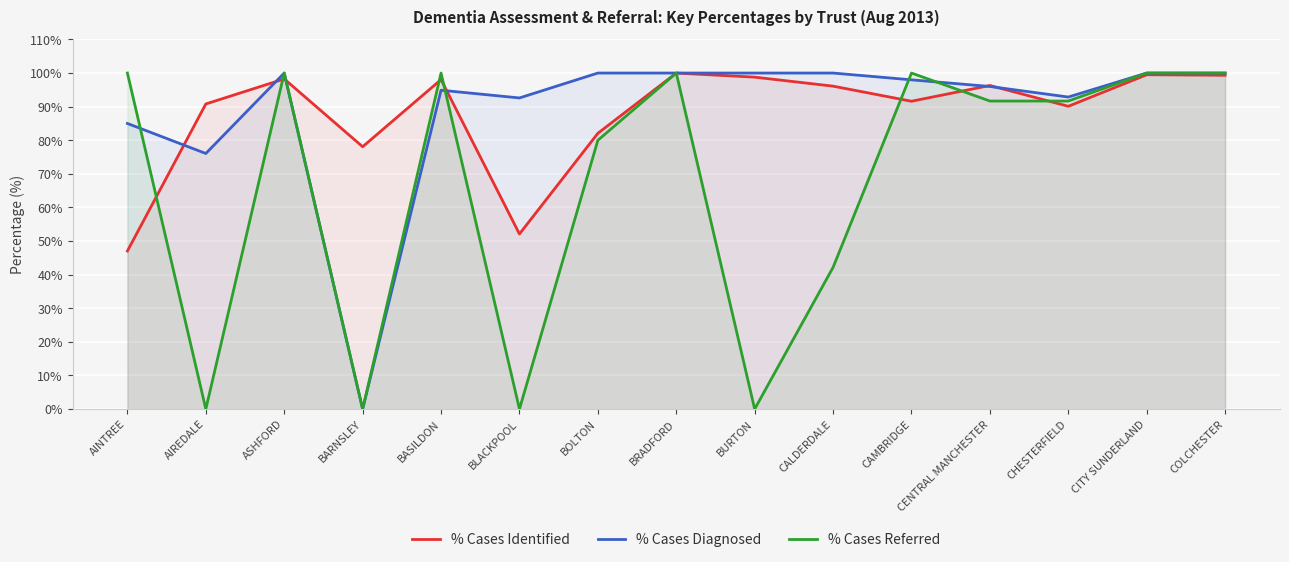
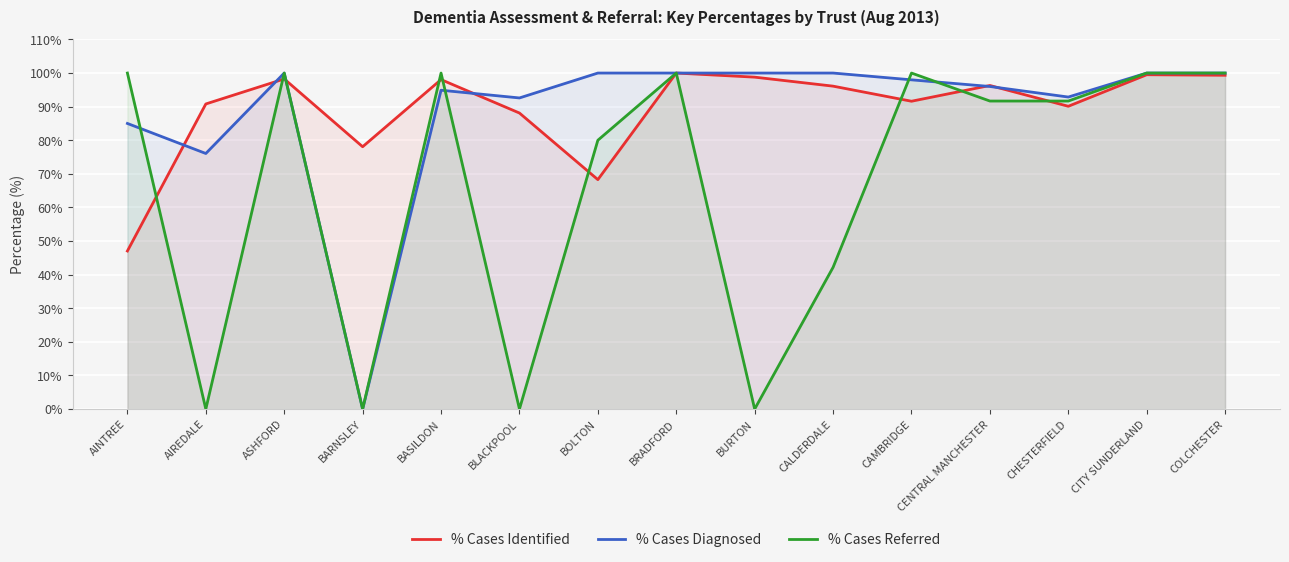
  {
    "% Cases Identified": {
      "AINTREE": "47%",
      "AIREDALE": "91%",
      "ASHFORD": "98%",
      "BARNSLEY": "78%",
      "BASILDON": "98%",
-     "BLACKPOOL": "52%",
-     "BOLTON": "82%",
+     "BLACKPOOL": "88%",
+     "BOLTON": "68%",
      "BURTON": "99%",
      "CALDERDALE": "96%",
      "CAMBRIDGE": "92%",
      "CHESTERFIELD": "90%"
    },
    "% Cases Diagnosed": {
      "AINTREE": "85%",
      "AIREDALE": "76%",
      "BASILDON": "95%",
      "BLACKPOOL": "93%",
      "BOLTON": "100%",
      "BURTON": "100%",
      "CALDERDALE": "100%",
      "CAMBRIDGE": "98%",
      "CHESTERFIELD": "93%"
    },
    "% Cases Referred": {
      "AINTREE": "100%",
      "AIREDALE": "0%",
      "BASILDON": "100%",
      "BLACKPOOL": "0%",
      "BOLTON": "80%",
      "BURTON": "0%",
      "CALDERDALE": "42%",
      "CAMBRIDGE": "100%",
      "CENTRAL MANCHESTER": "92%",
      "CHESTERFIELD": "92%"
    }
  }
